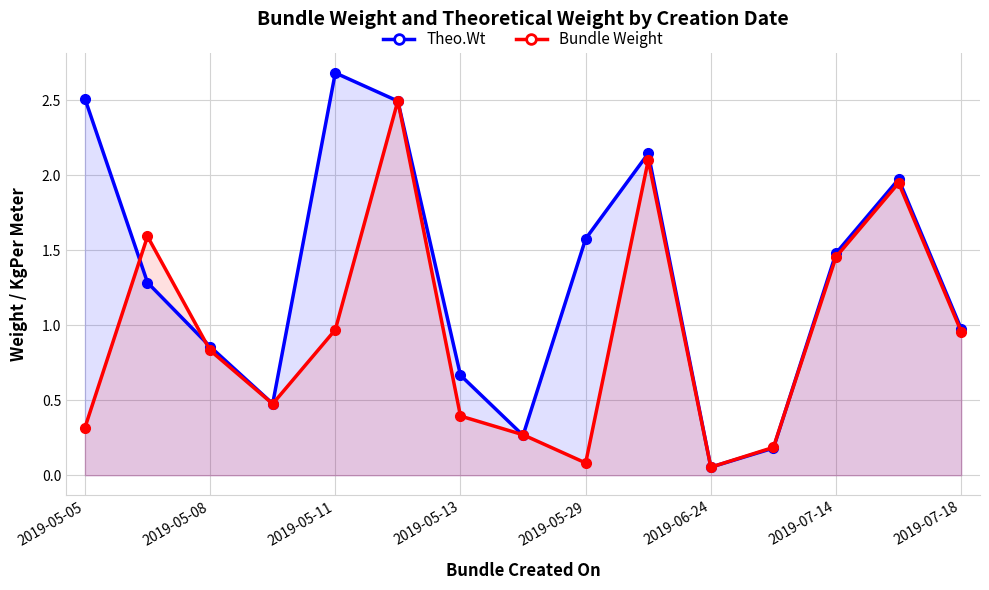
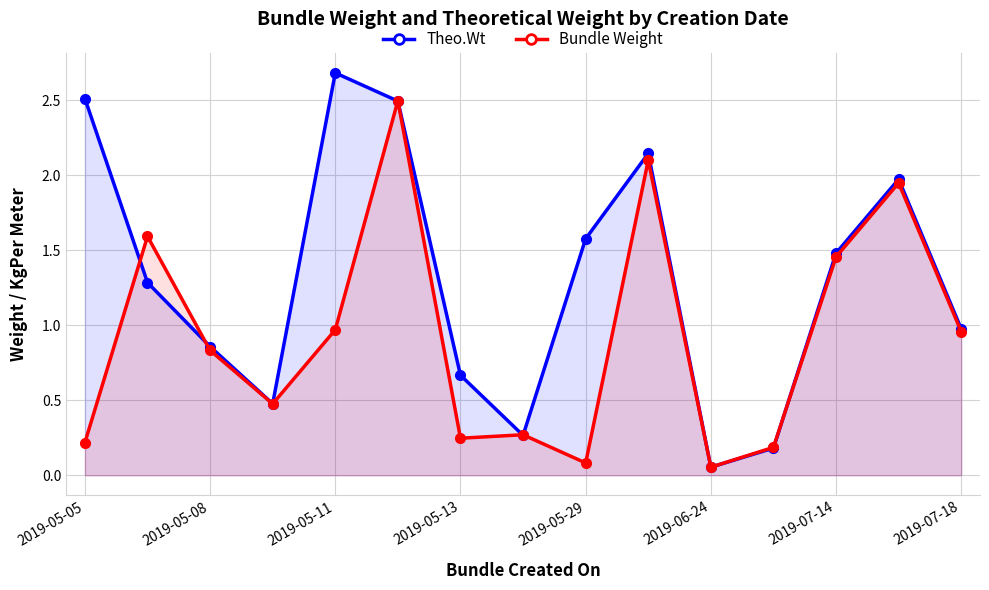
  {
    "Theo.Wt": {
      "2019-05-05": 2.51,
      "2019-05-08": 0.86,
      "2019-05-11": 2.68,
      "2019-05-13": 0.67,
      "2019-05-29": 1.58,
      "2019-07-14": 1.48,
      "2019-07-18": 0.98
    },
    "Bundle Weight": {
-     "2019-05-05": 0.32,
+     "2019-05-05": 0.22,
      "2019-05-08": 0.83,
      "2019-05-11": 0.97,
-     "2019-05-13": 0.40,
+     "2019-05-13": 0.25,
      "2019-05-29": 0.08,
      "2019-07-14": 1.46,
      "2019-07-18": 0.96
    }
  }
